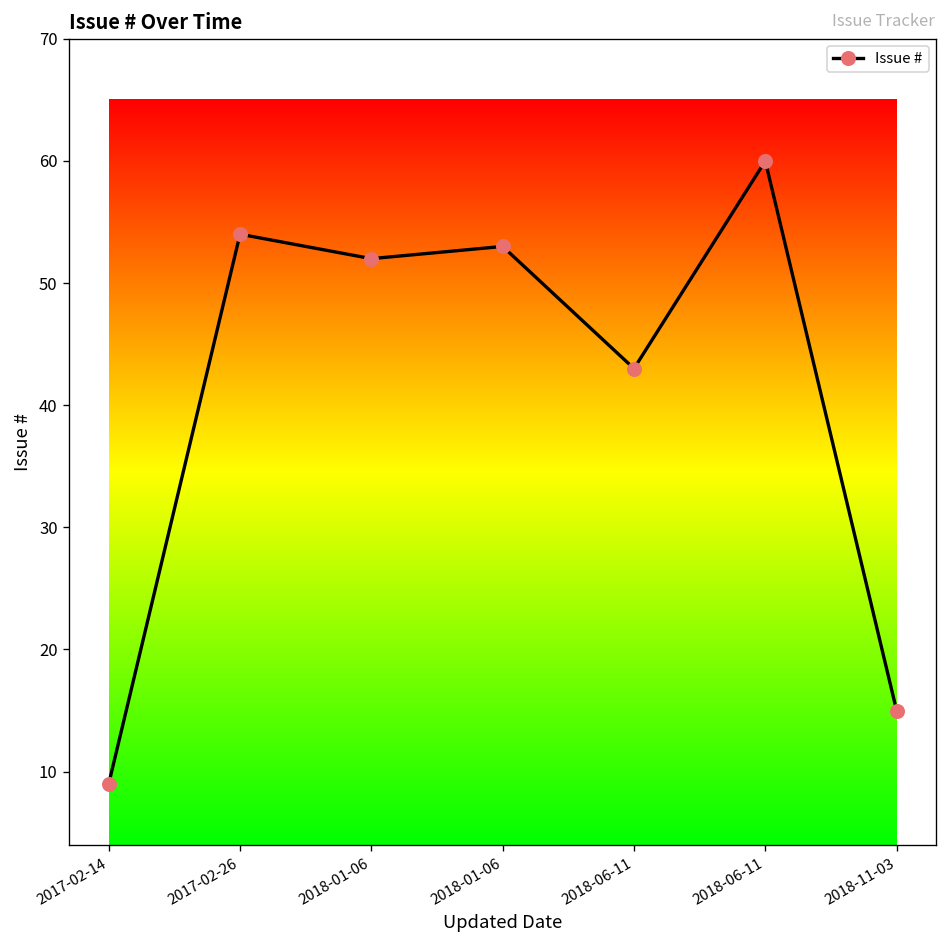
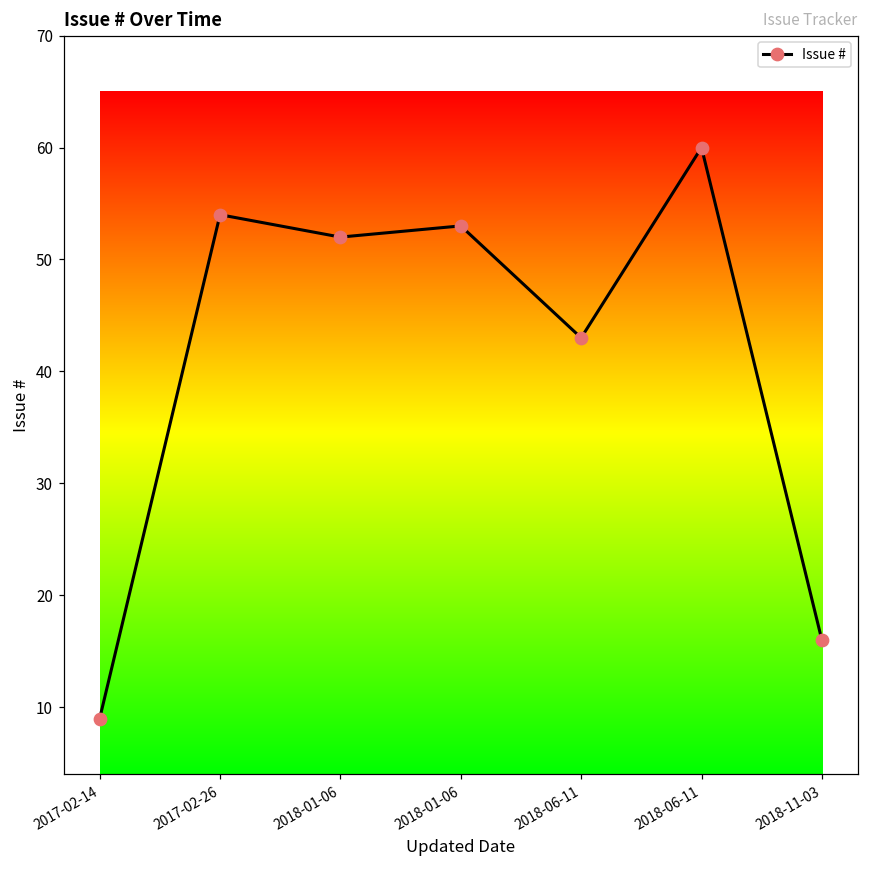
  {
    "2017-02-14": 9,
    "2017-02-26": 54,
-   "2018-11-03": 15
+   "2018-11-03": 16
  }
